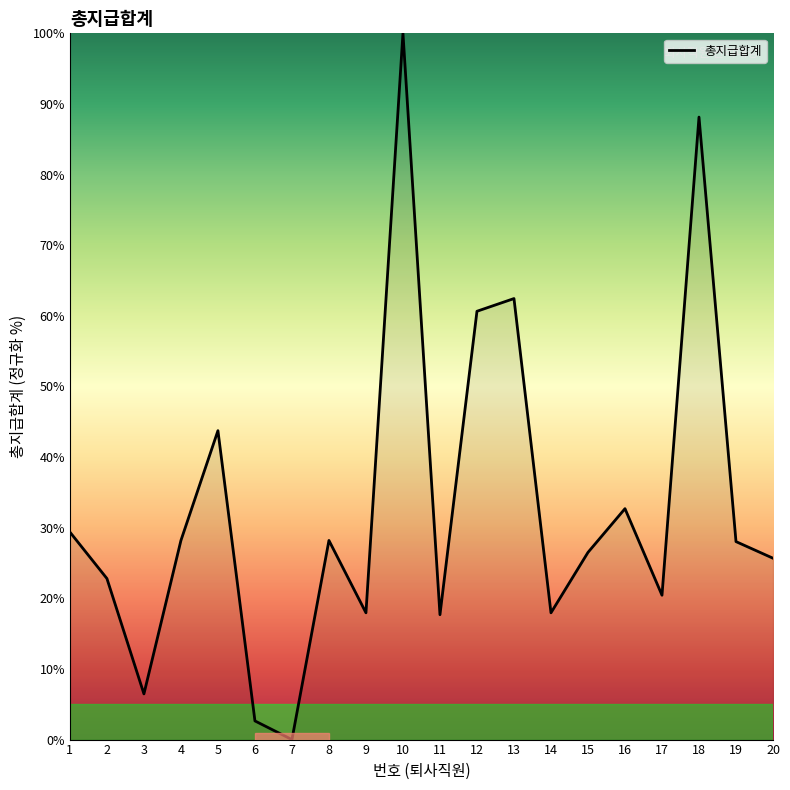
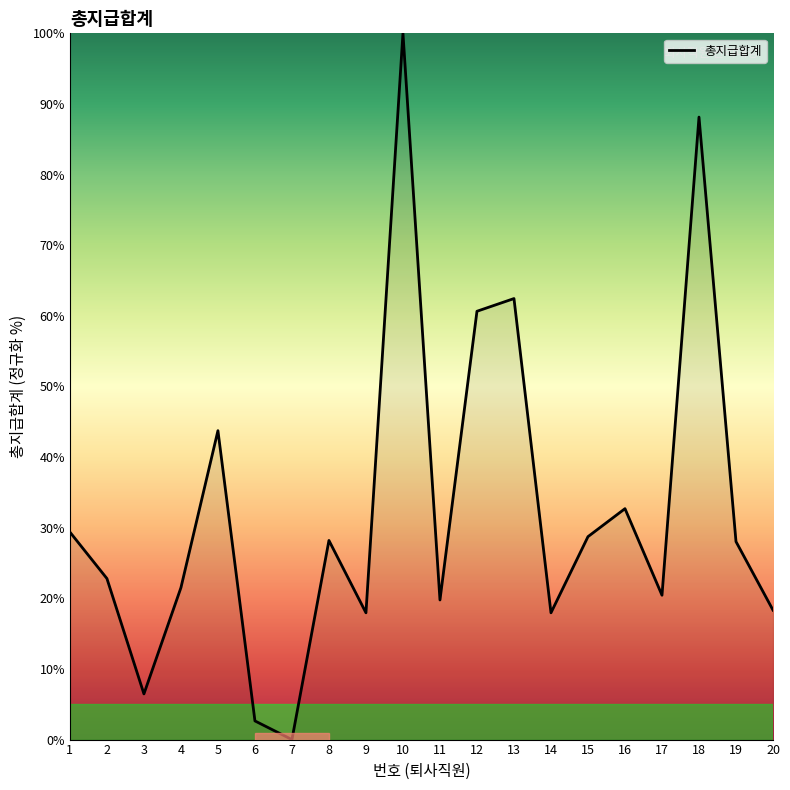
  {
    "1": "29%",
    "2": "23%",
    "3": "6%",
-   "4": "28%",
+   "4": "22%",
    "5": "44%",
    "8": "28%",
    "9": "18%",
    "10": "100%",
-   "11": "18%",
+   "11": "20%",
    "12": "61%",
    "13": "62%",
    "14": "18%",
-   "15": "27%",
+   "15": "29%",
    "16": "33%",
    "17": "20%",
    "18": "88%",
    "19": "28%",
-   "20": "26%"
+   "20": "18%"
  }
